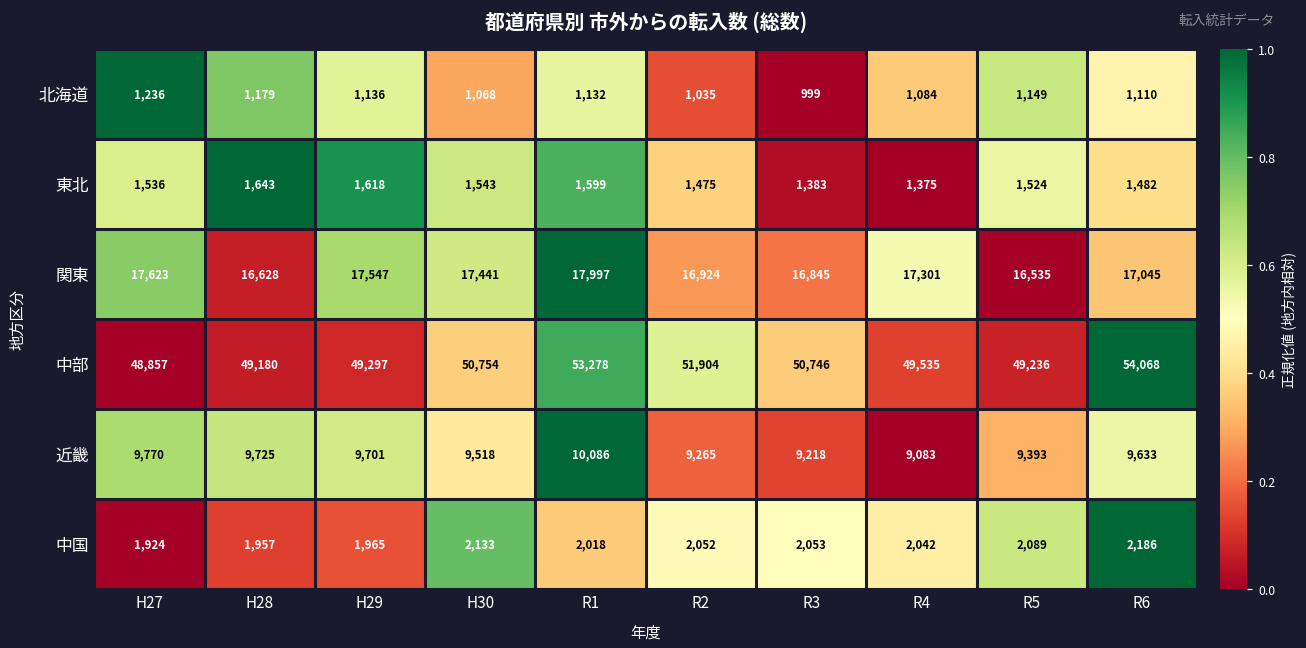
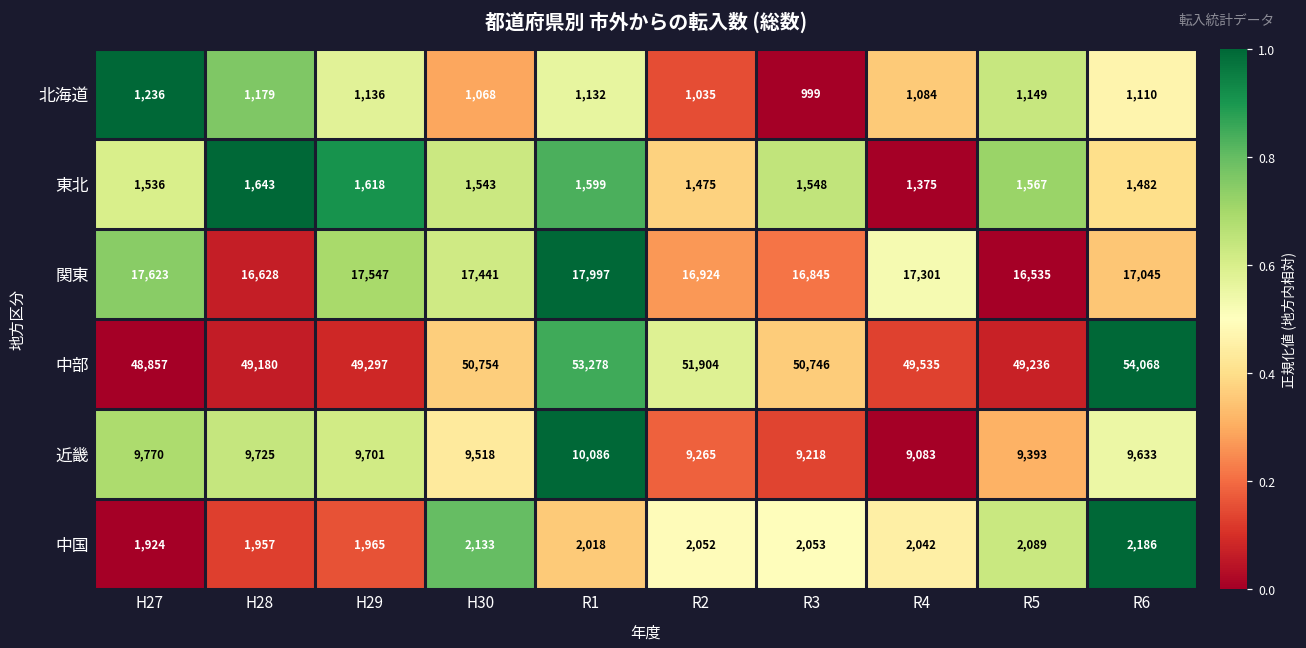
  {
    "北海道": {
      "H27": "1,236",
      "H28": "1,179",
      "H29": "1,136",
      "H30": "1,068",
      "R1": "1,132",
      "R2": "1,035",
      "R3": "999",
      "R4": "1,084",
      "R5": "1,149",
      "R6": "1,110"
    },
    "東北": {
      "H27": "1,536",
      "H28": "1,643",
      "H29": "1,618",
      "H30": "1,543",
      "R1": "1,599",
      "R2": "1,475",
-     "R3": "1,383",
+     "R3": "1,548",
      "R4": "1,375",
-     "R5": "1,524",
+     "R5": "1,567",
      "R6": "1,482"
    },
    "関東": {
      "H27": "17,623",
      "H28": "16,628",
      "H29": "17,547",
      "H30": "17,441",
      "R1": "17,997",
      "R2": "16,924",
      "R3": "16,845",
      "R4": "17,301",
      "R5": "16,535",
      "R6": "17,045"
    },
    "中部": {
      "H27": "48,857",
      "H28": "49,180",
      "H29": "49,297",
      "H30": "50,754",
      "R1": "53,278",
      "R2": "51,904",
      "R3": "50,746",
      "R4": "49,535",
      "R5": "49,236",
      "R6": "54,068"
    },
    "近畿": {
      "H27": "9,770",
      "H28": "9,725",
      "H29": "9,701",
      "H30": "9,518",
      "R1": "10,086",
      "R2": "9,265",
      "R3": "9,218",
      "R4": "9,083",
      "R5": "9,393",
      "R6": "9,633"
    },
    "中国": {
      "H27": "1,924",
      "H28": "1,957",
      "H29": "1,965",
      "H30": "2,133",
      "R1": "2,018",
      "R2": "2,052",
      "R3": "2,053",
      "R4": "2,042",
      "R5": "2,089",
      "R6": "2,186"
    }
  }
